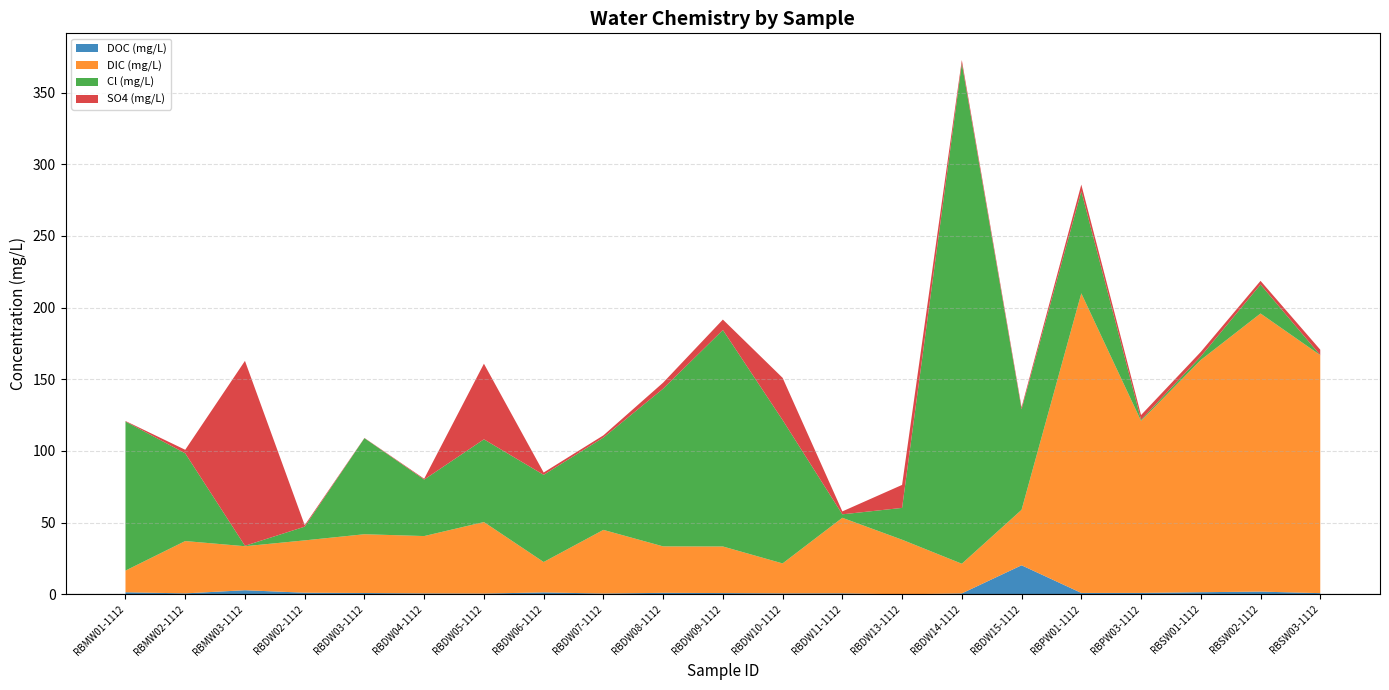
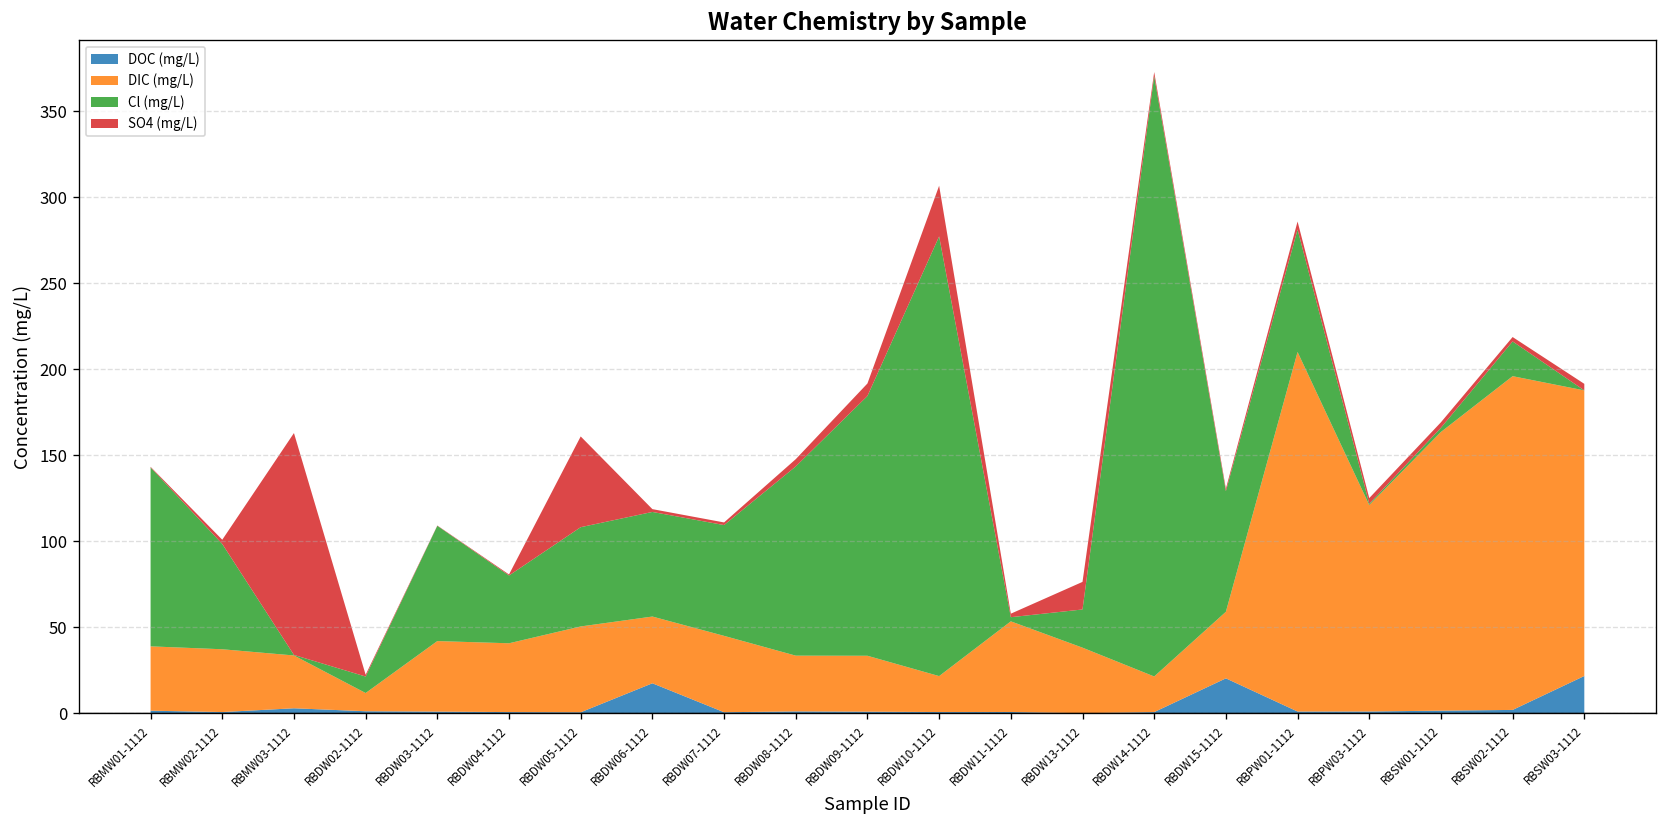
  {
    "DOC (mg/L)": {
      "RBMW03-1112": 3,
-     "RBDW06-1112": 1,
+     "RBDW06-1112": 17,
      "RBDW13-1112": 0,
      "RBDW15-1112": 20,
      "RBSW02-1112": 2,
-     "RBSW03-1112": 1
+     "RBSW03-1112": 22
    },
    "DIC (mg/L)": {
-     "RBMW01-1112": 15,
+     "RBMW01-1112": 37,
      "RBMW02-1112": 37,
-     "RBDW02-1112": 37,
+     "RBDW02-1112": 11,
      "RBDW03-1112": 41,
      "RBDW04-1112": 40,
      "RBDW05-1112": 50,
-     "RBDW06-1112": 21,
+     "RBDW06-1112": 39,
      "RBDW07-1112": 44,
      "RBDW08-1112": 32,
      "RBDW09-1112": 33,
      "RBDW10-1112": 21,
      "RBDW11-1112": 53,
      "RBDW13-1112": 38,
      "RBDW14-1112": 21,
      "RBDW15-1112": 39,
      "RBPW01-1112": 209,
      "RBSW01-1112": 162,
      "RBSW02-1112": 194
    },
    "Cl (mg/L)": {
      "RBMW02-1112": 61,
      "RBDW05-1112": 58,
      "RBDW08-1112": 110,
      "RBDW09-1112": 151,
-     "RBDW10-1112": 100,
+     "RBDW10-1112": 256,
      "RBDW11-1112": 2,
      "RBDW13-1112": 22,
      "RBDW14-1112": 349,
      "RBPW01-1112": 71,
      "RBSW01-1112": 2,
      "RBSW02-1112": 20
    },
    "SO4 (mg/L)": {
      "RBMW02-1112": 2,
      "RBMW03-1112": 129,
      "RBDW05-1112": 53,
      "RBDW08-1112": 4,
      "RBDW09-1112": 7,
      "RBDW10-1112": 29,
      "RBDW11-1112": 2,
      "RBDW13-1112": 16,
      "RBDW14-1112": 2,
      "RBPW01-1112": 5,
      "RBPW03-1112": 3,
      "RBSW01-1112": 3,
      "RBSW02-1112": 3,
      "RBSW03-1112": 4
    }
  }
